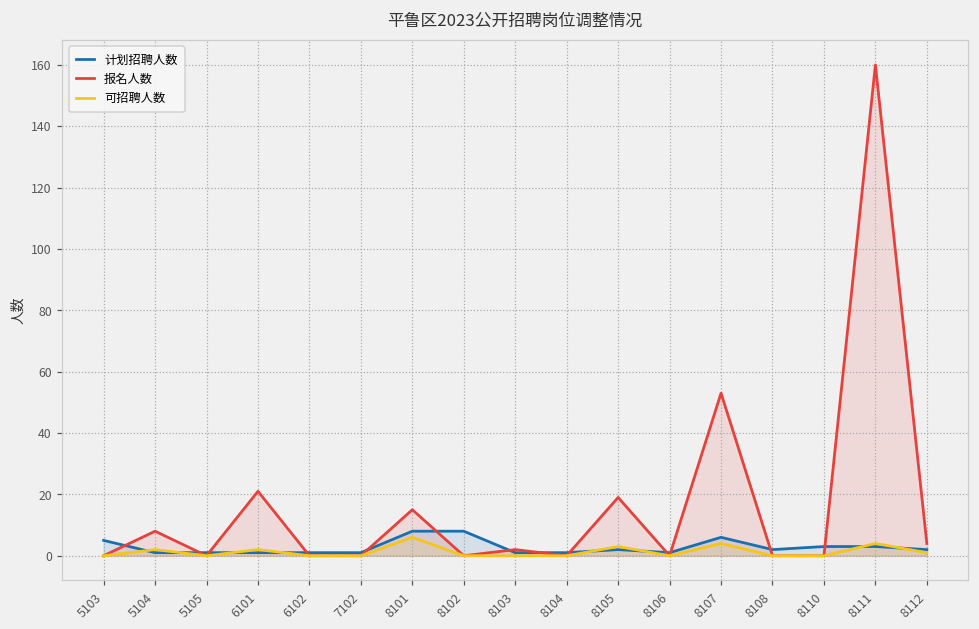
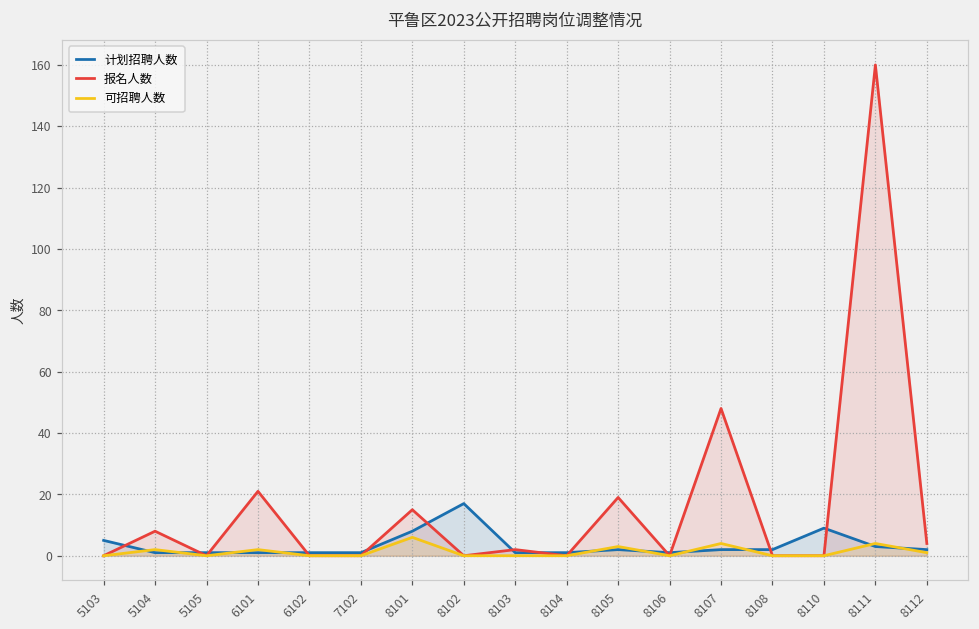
  {
    "计划招聘人数": {
      "5103": 5,
      "5104": 1,
      "5105": 1,
      "6101": 1,
      "6102": 1,
      "7102": 1,
      "8101": 8,
-     "8102": 8,
+     "8102": 17,
      "8103": 1,
      "8104": 1,
      "8105": 2,
      "8106": 1,
-     "8107": 6,
+     "8107": 2,
      "8108": 2,
-     "8110": 3,
+     "8110": 9,
      "8111": 3,
      "8112": 2
    },
    "报名人数": {
      "5104": 8,
      "6101": 21,
      "8101": 15,
      "8103": 2,
      "8105": 19,
-     "8107": 53,
+     "8107": 48,
      "8111": 160,
      "8112": 4
    },
    "可招聘人数": {
      "5104": 2,
      "6101": 2,
      "8101": 6,
      "8103": 0,
      "8105": 3,
      "8107": 4,
      "8111": 4,
      "8112": 1
    }
  }
